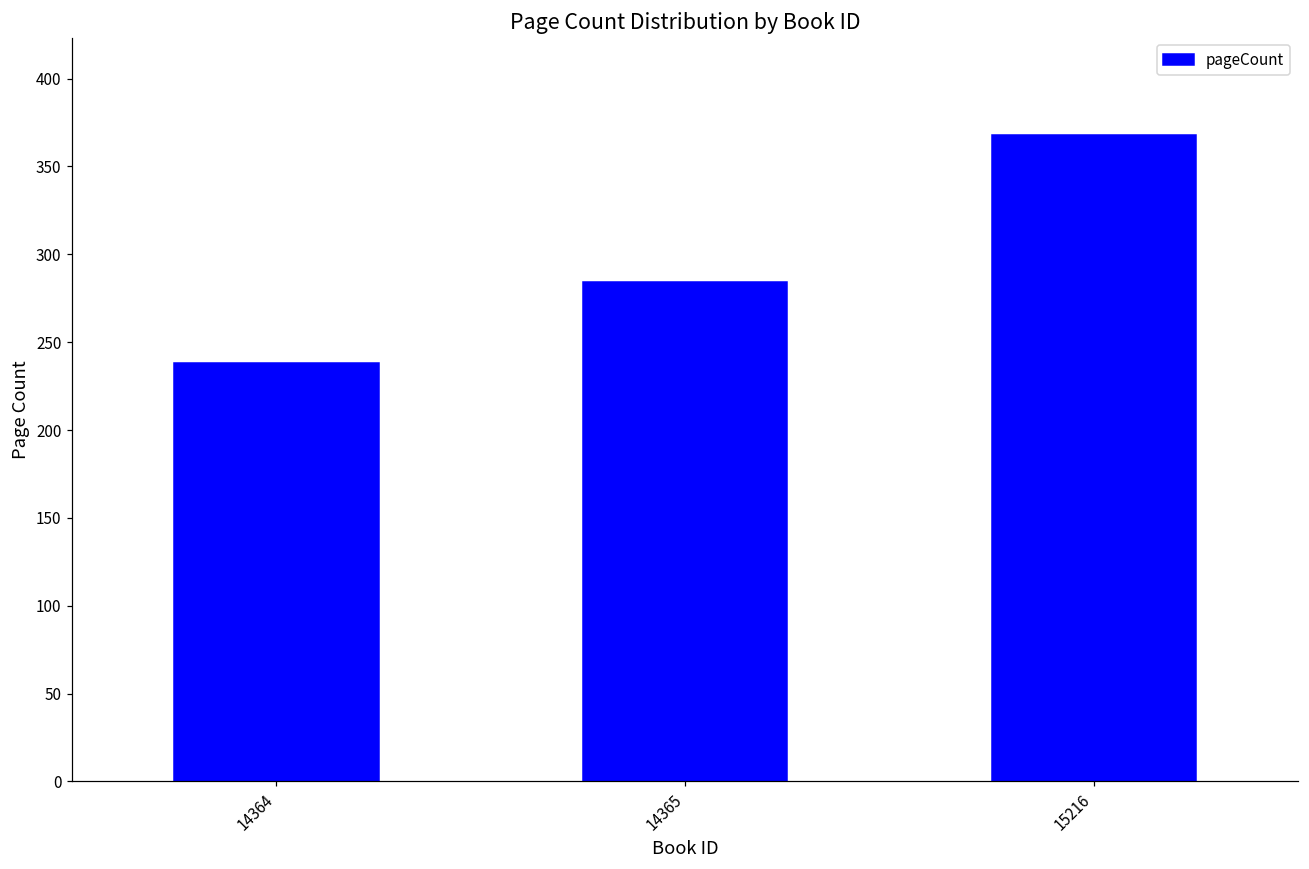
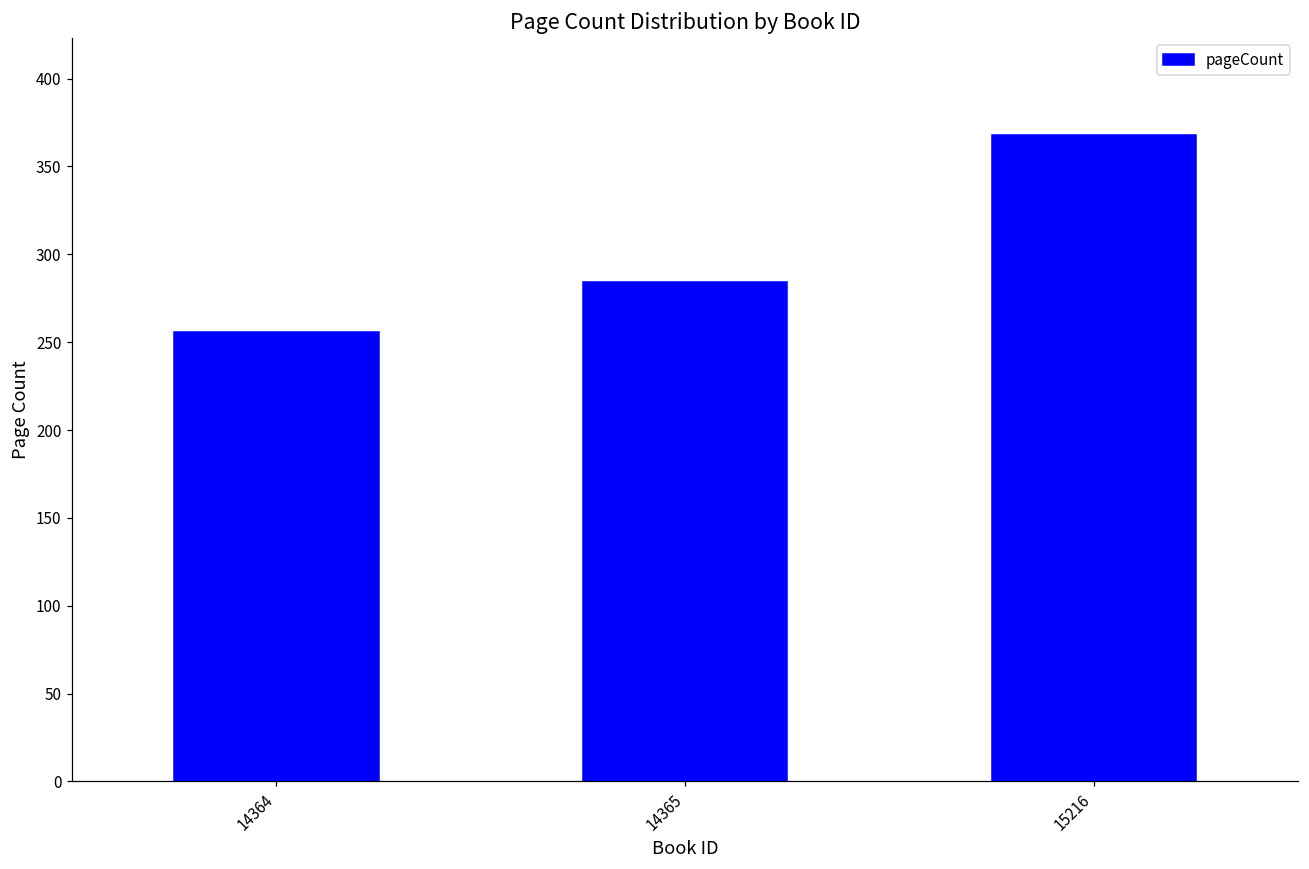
  {
-   "14364": 238,
+   "14364": 256,
    "14365": 284,
    "15216": 368
  }
